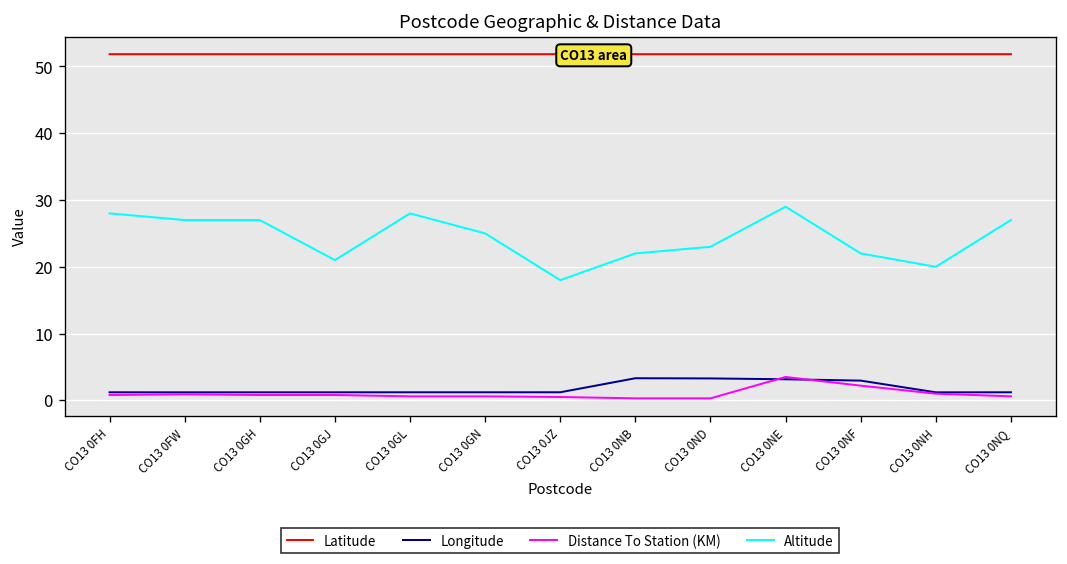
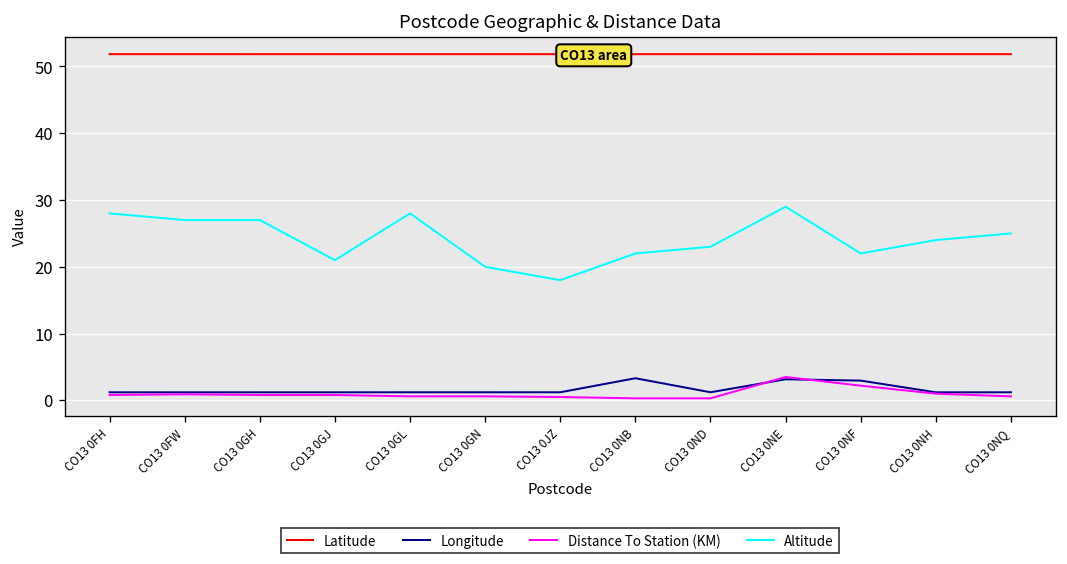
  {
    "Latitude": {
      "CO13 0FH": 52,
      "CO13 0FW": 52,
      "CO13 0GH": 52,
      "CO13 0GJ": 52,
      "CO13 0GL": 52,
      "CO13 0GN": 52,
      "CO13 0NB": 52,
      "CO13 0ND": 52,
      "CO13 0NE": 52,
      "CO13 0NF": 52,
      "CO13 0NH": 52,
      "CO13 0NQ": 52
    },
    "Longitude": {
      "CO13 0GL": 1,
      "CO13 0GN": 1,
      "CO13 0JZ": 1,
      "CO13 0NB": 3,
-     "CO13 0ND": 3,
+     "CO13 0ND": 1,
      "CO13 0NF": 3,
      "CO13 0NQ": 1
    },
    "Distance To Station (KM)": {
      "CO13 0GL": 1,
      "CO13 0GN": 1,
      "CO13 0JZ": 1,
      "CO13 0NB": 0,
      "CO13 0ND": 0,
      "CO13 0NF": 2,
      "CO13 0NQ": 1
    },
    "Altitude": {
      "CO13 0FH": 28,
      "CO13 0FW": 27,
      "CO13 0GH": 27,
      "CO13 0GJ": 21,
      "CO13 0GL": 28,
-     "CO13 0GN": 25,
+     "CO13 0GN": 20,
      "CO13 0JZ": 18,
      "CO13 0NB": 22,
      "CO13 0ND": 23,
      "CO13 0NE": 29,
      "CO13 0NF": 22,
-     "CO13 0NH": 20,
-     "CO13 0NQ": 27
+     "CO13 0NH": 24,
+     "CO13 0NQ": 25
    }
  }
